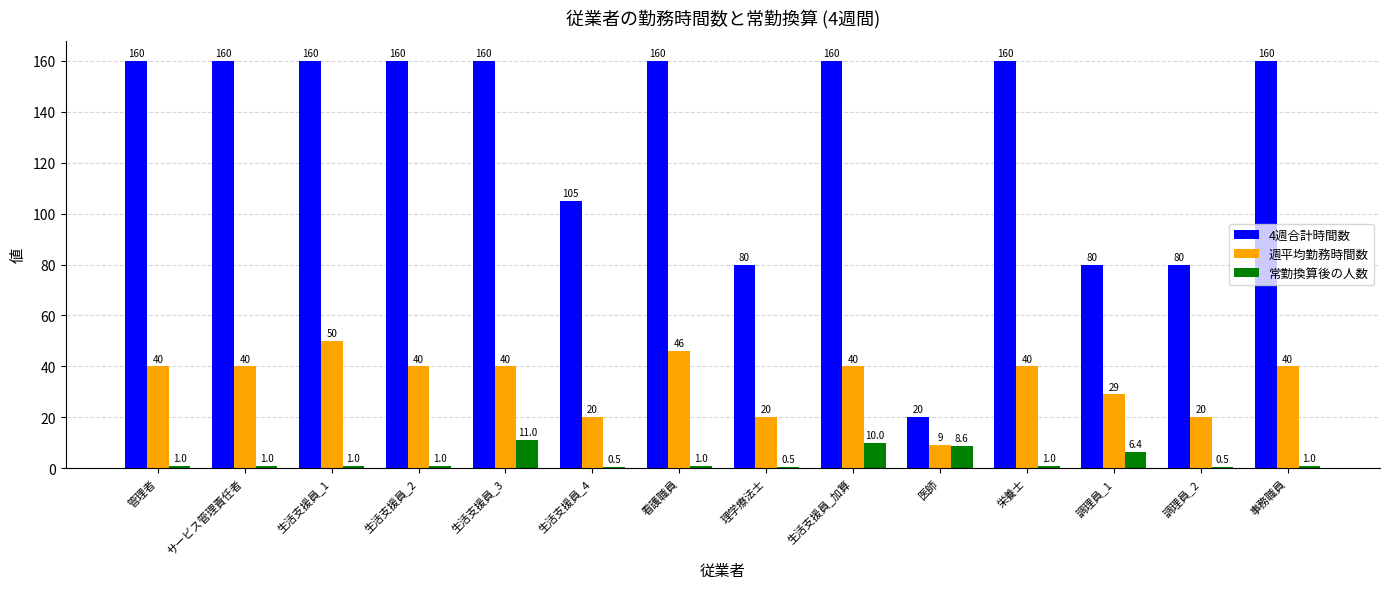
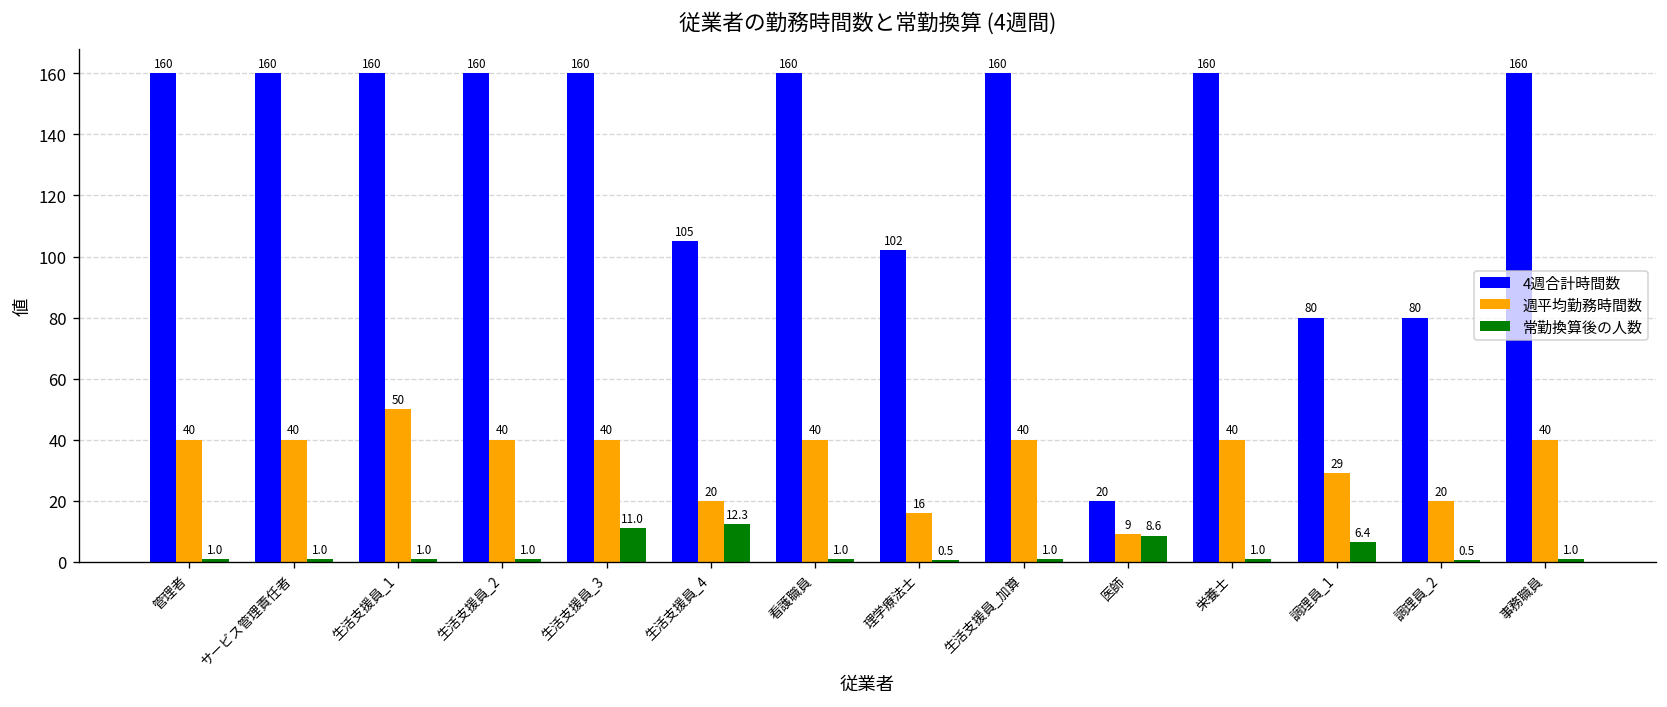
  {
    "4週合計時間数": {
      "管理者": 160,
      "サービス管理責任者": 160,
      "生活支援員_1": 160,
      "生活支援員_2": 160,
      "生活支援員_3": 160,
      "生活支援員_4": 105,
      "看護職員": 160,
-     "理学療法士": 80,
+     "理学療法士": 102,
      "生活支援員_加算": 160,
      "医師": 20,
      "栄養士": 160,
      "調理員_1": 80,
      "調理員_2": 80,
      "事務職員": 160
    },
    "週平均勤務時間数": {
      "管理者": 40,
      "サービス管理責任者": 40,
      "生活支援員_1": 50,
      "生活支援員_2": 40,
      "生活支援員_3": 40,
      "生活支援員_4": 20,
-     "看護職員": 46,
-     "理学療法士": 20,
+     "看護職員": 40,
+     "理学療法士": 16,
      "生活支援員_加算": 40,
      "医師": 9,
      "栄養士": 40,
      "調理員_1": 29,
      "調理員_2": 20,
      "事務職員": 40
    },
    "常勤換算後の人数": {
      "管理者": 1.0,
      "サービス管理責任者": 1.0,
      "生活支援員_1": 1.0,
      "生活支援員_2": 1.0,
      "生活支援員_3": 11.0,
-     "生活支援員_4": 0.5,
+     "生活支援員_4": 12.3,
      "看護職員": 1.0,
      "理学療法士": 0.5,
-     "生活支援員_加算": 10.0,
+     "生活支援員_加算": 1.0,
      "医師": 8.6,
      "栄養士": 1.0,
      "調理員_1": 6.4,
      "調理員_2": 0.5,
      "事務職員": 1.0
    }
  }
